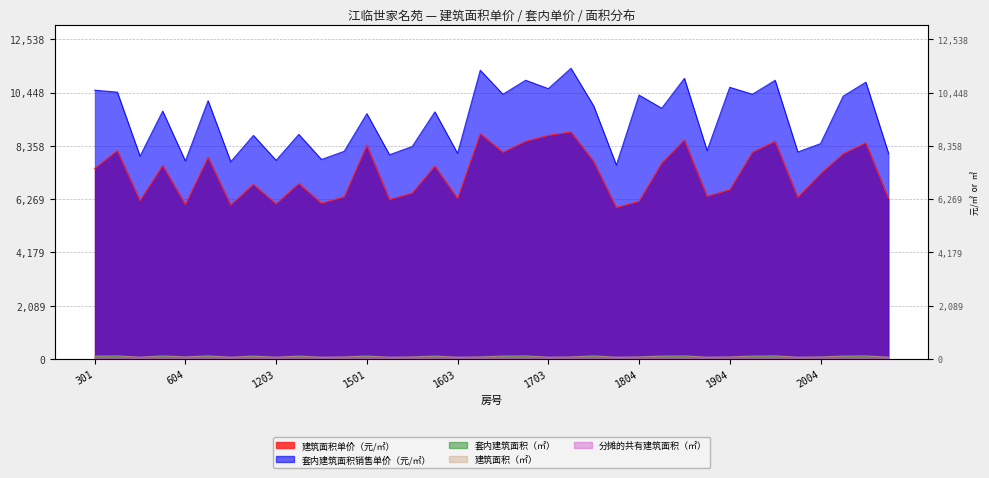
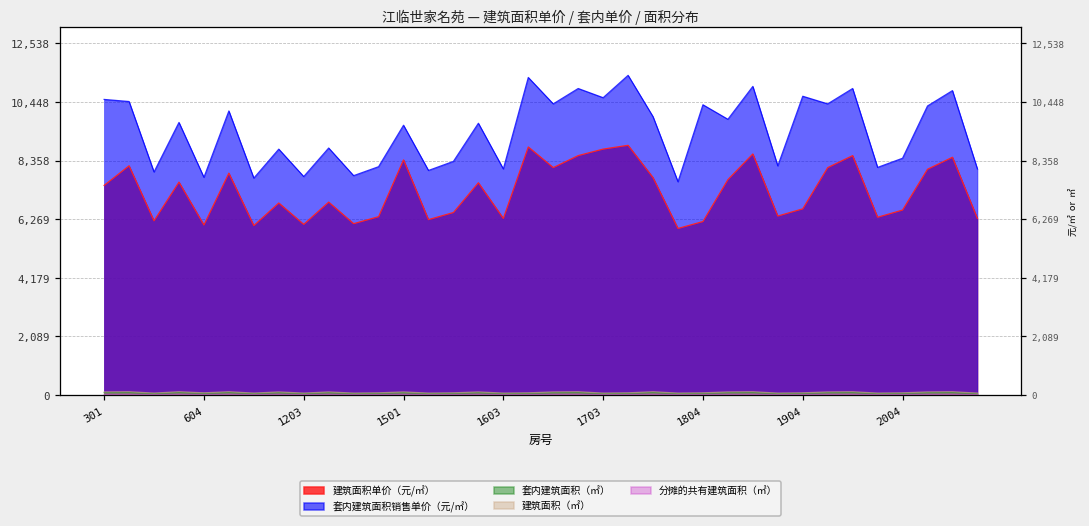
  {
    "建筑面积单价（元/㎡）": {
      "301": "7,500",
      "604": "6,100",
      "1203": "6,100",
      "1501": "8,400",
      "1603": "6,300",
      "1703": "8,800",
      "1804": "6,200",
      "1904": "6,600",
-     "2004": "7,300"
+     "2004": "6,600"
    },
    "套内建筑面积销售单价（元/㎡）": {
      "301": "10,500",
      "604": "7,800",
      "1203": "7,800",
      "1501": "9,600",
      "1603": "8,100",
      "1703": "10,600",
      "1804": "10,300",
      "1904": "10,700",
      "2004": "8,400"
    }
  }
